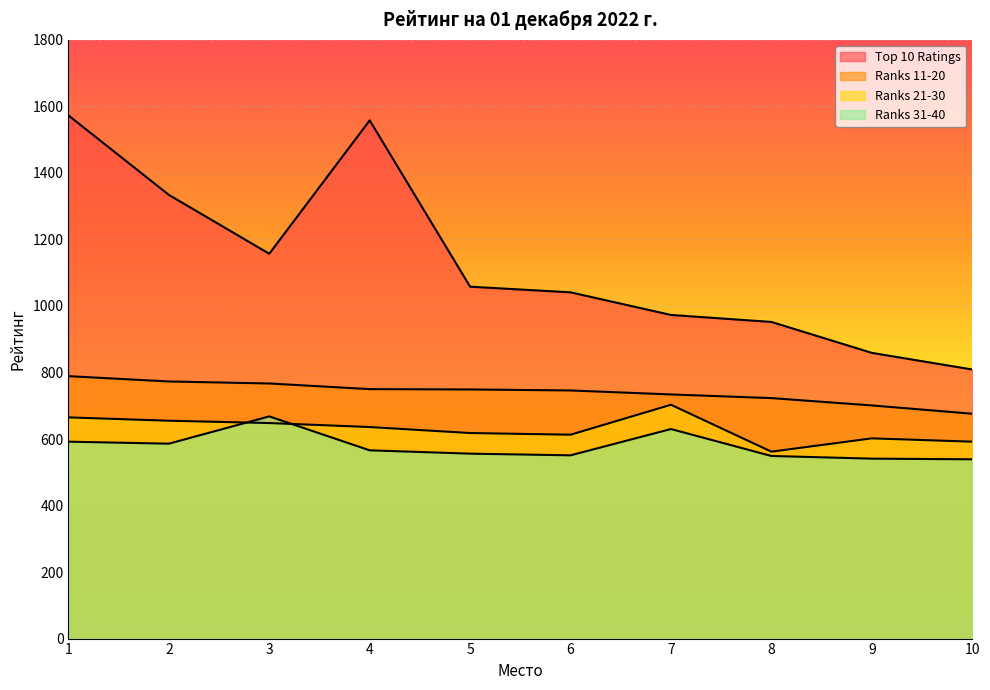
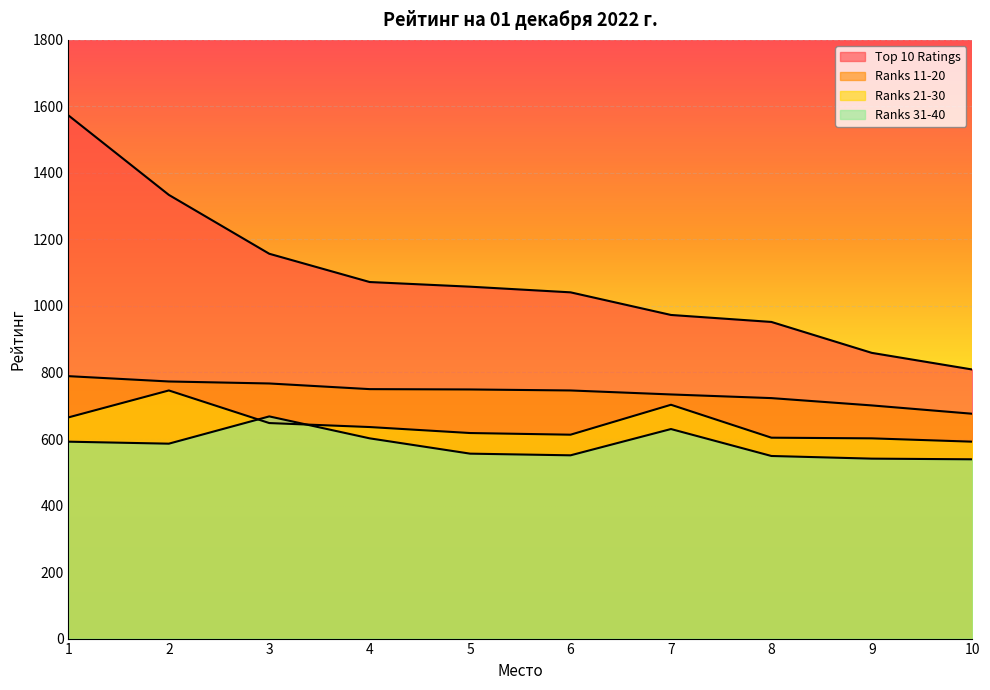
  {
    "Top 10 Ratings": {
      "1": 1570,
      "2": 1330,
      "3": 1160,
-     "4": 1560,
+     "4": 1070,
      "5": 1060,
      "6": 1040,
      "7": 970,
      "8": 950,
      "9": 860,
      "10": 810
    },
    "Ranks 11-20": {
      "1": 790,
      "2": 770,
      "3": 770,
      "4": 750,
      "5": 750,
      "6": 750,
      "7": 730,
      "8": 720,
      "9": 700,
      "10": 680
    },
    "Ranks 21-30": {
      "1": 670,
-     "2": 660,
+     "2": 750,
      "3": 650,
      "4": 640,
      "5": 620,
      "6": 610,
      "7": 700,
-     "8": 560,
+     "8": 600,
      "9": 600,
      "10": 590
    },
    "Ranks 31-40": {
      "1": 590,
      "2": 590,
      "3": 670,
-     "4": 570,
+     "4": 600,
      "5": 560,
      "6": 550,
      "7": 630,
      "8": 550,
      "9": 540,
      "10": 540
    }
  }
